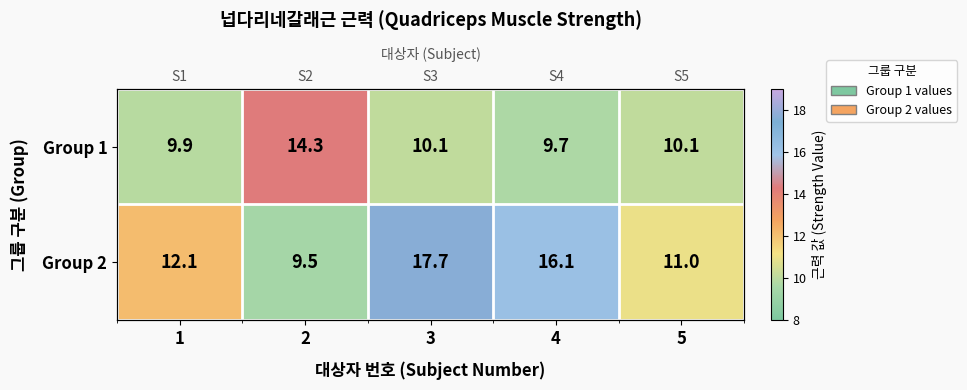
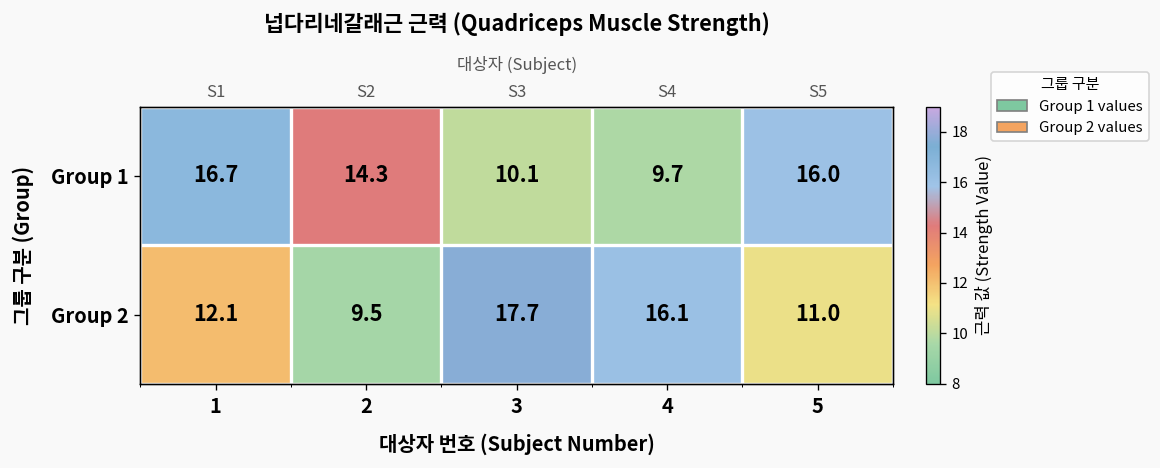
  {
    "Group 1": {
-     "1": 9.9,
+     "1": 16.7,
      "2": 14.3,
      "3": 10.1,
      "4": 9.7,
-     "5": 10.1
+     "5": 16.0
    },
    "Group 2": {
      "1": 12.1,
      "2": 9.5,
      "3": 17.7,
      "4": 16.1,
      "5": 11.0
    }
  }
